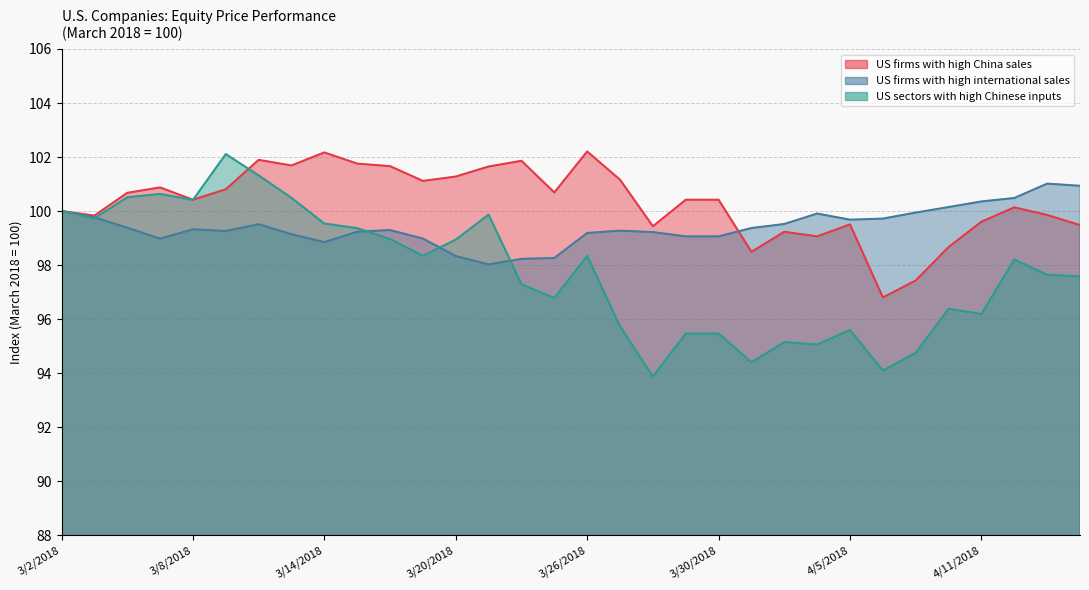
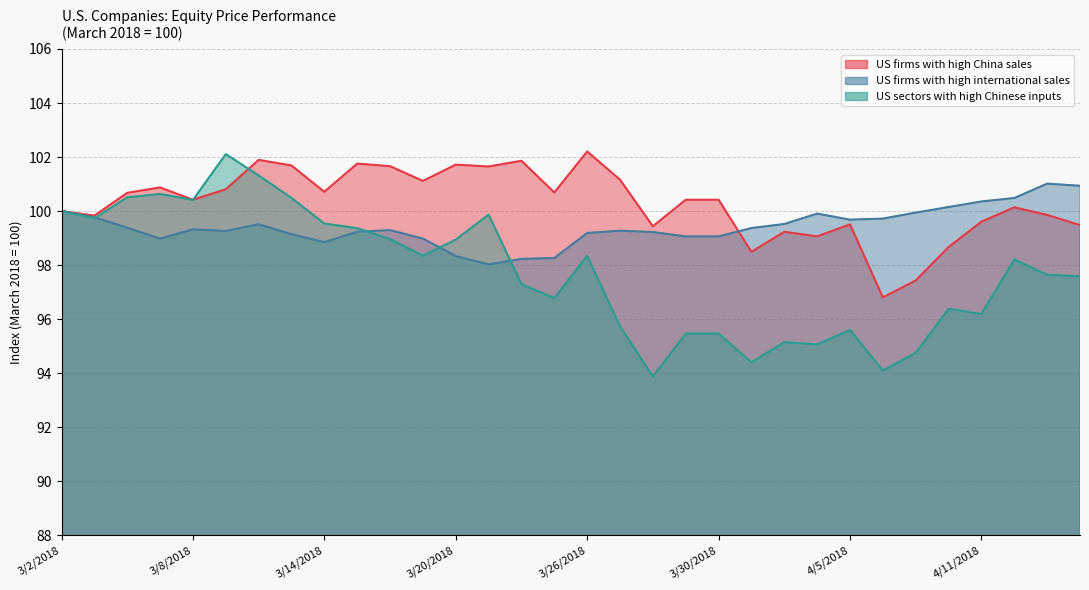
  {
    "US firms with high China sales": {
-     "3/14/2018": 102.2,
-     "3/20/2018": 101.3,
+     "3/14/2018": 100.7,
+     "3/20/2018": 101.7,
      "3/26/2018": 102.2,
      "3/30/2018": 100.4,
      "4/5/2018": 99.5,
      "4/11/2018": 99.6
    }
  }
